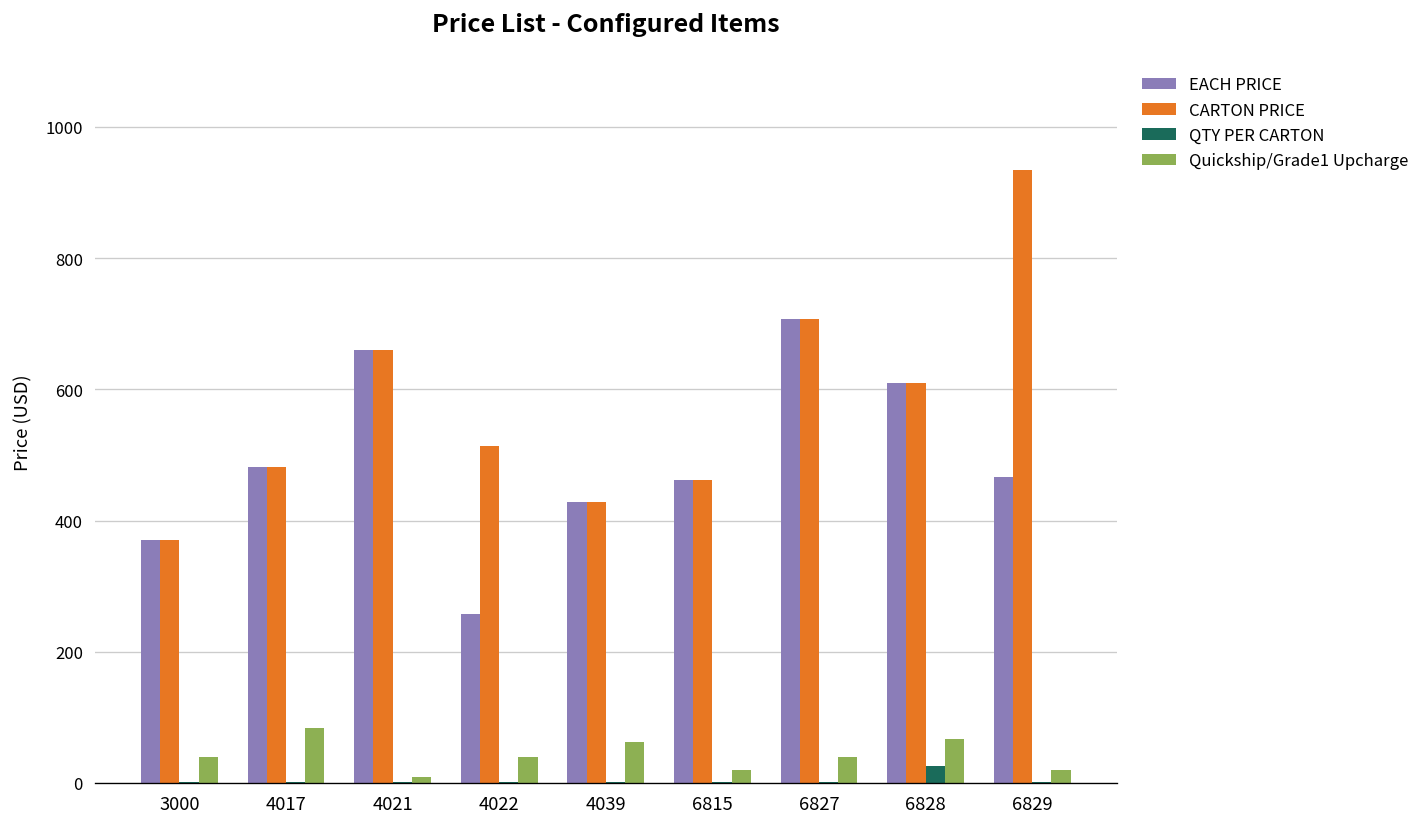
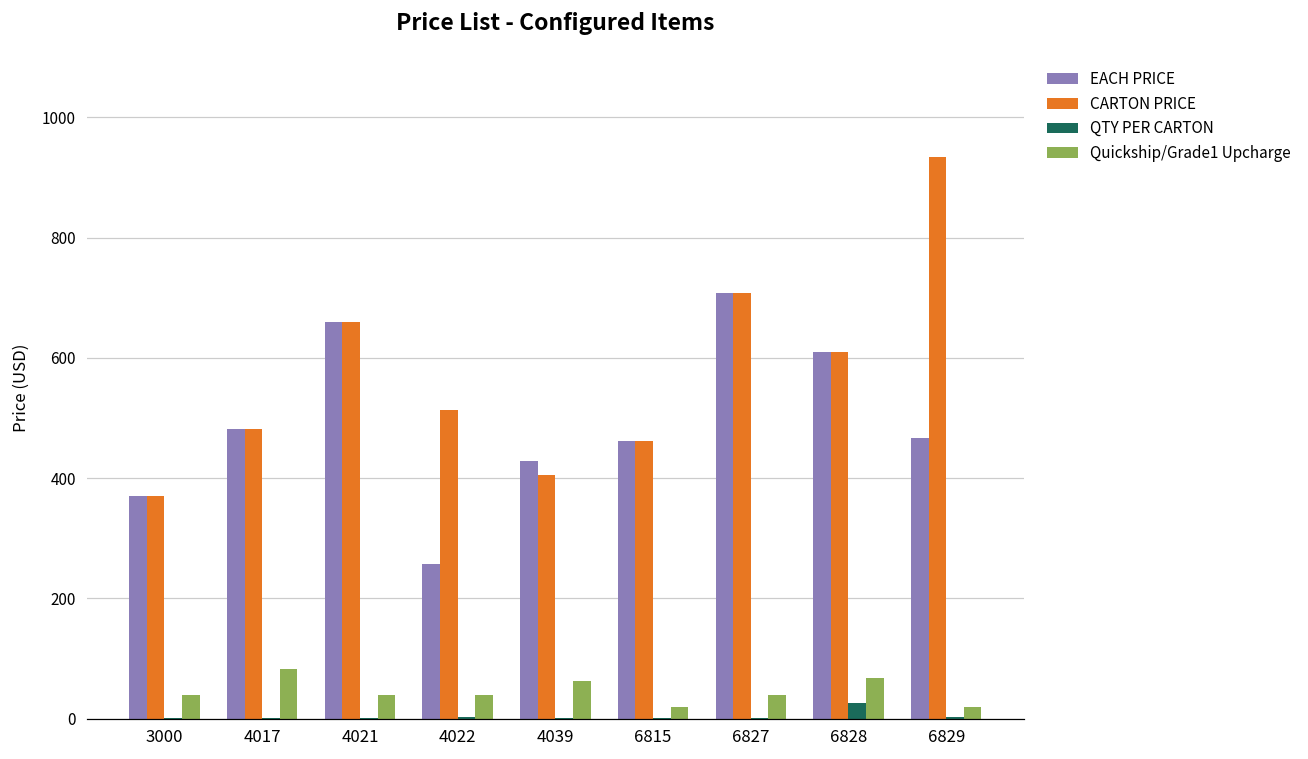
  {
    "EACH PRICE": {
      "3000": 370,
      "4017": 480,
      "4021": 660,
      "4022": 260,
      "4039": 430,
      "6815": 460,
      "6827": 710,
      "6828": 610,
      "6829": 470
    },
    "CARTON PRICE": {
      "3000": 370,
      "4017": 480,
      "4021": 660,
      "4022": 510,
-     "4039": 430,
+     "4039": 410,
      "6815": 460,
      "6827": 710,
      "6828": 610,
      "6829": 930
    },
    "QTY PER CARTON": {
      "6828": 30
    },
    "Quickship/Grade1 Upcharge": {
      "3000": 40,
      "4017": 80,
-     "4021": 10,
+     "4021": 40,
      "4022": 40,
      "4039": 60,
      "6815": 20,
      "6827": 40,
      "6828": 70,
      "6829": 20
    }
  }
